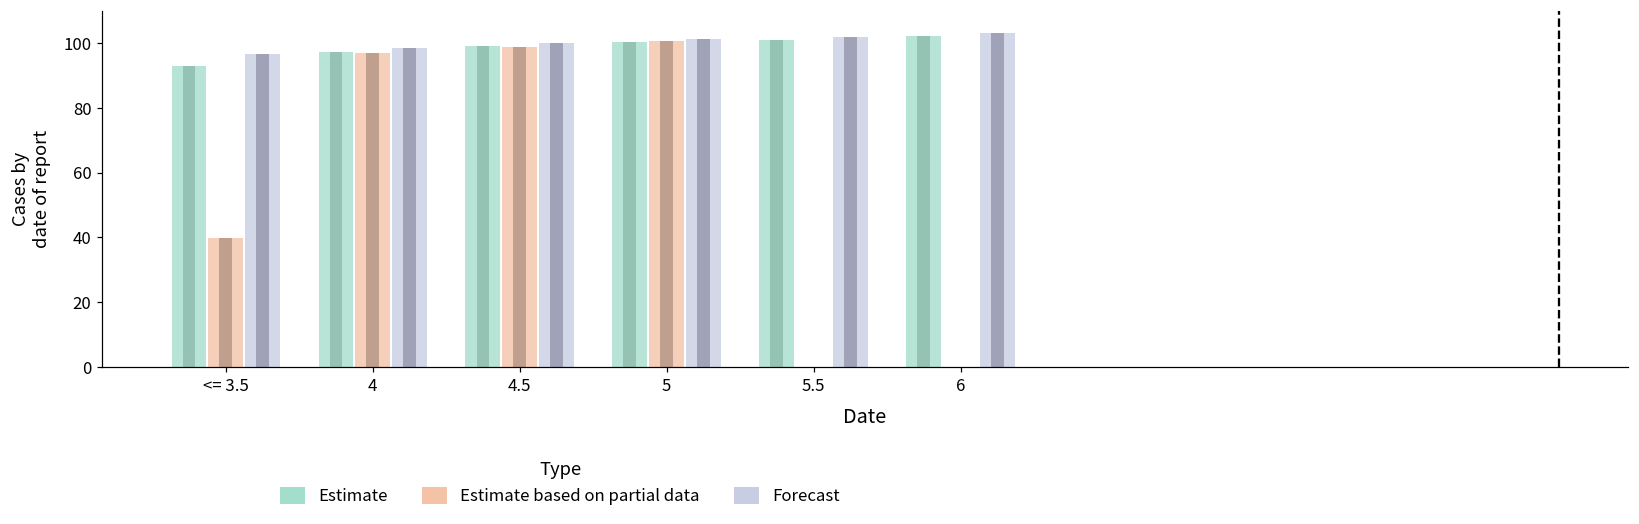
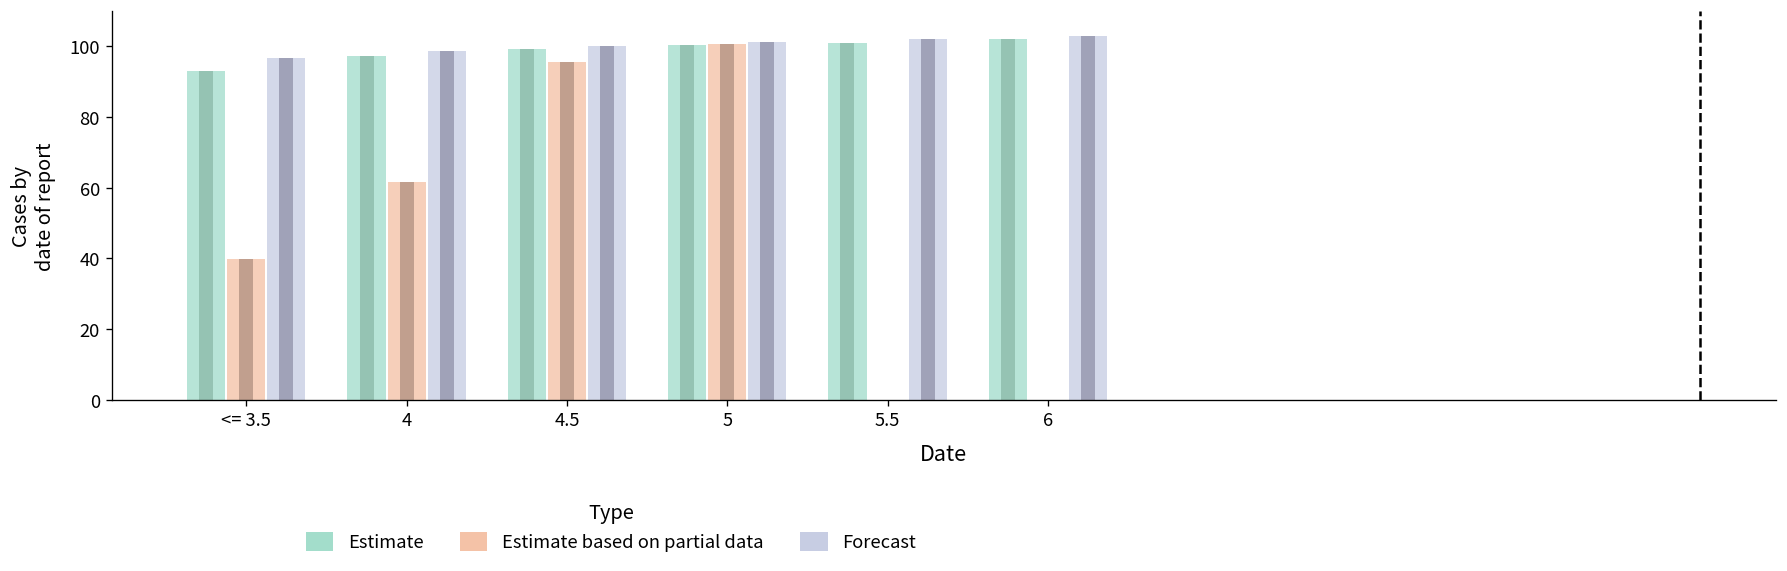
  {
    "Estimate based on partial data": {
      "<= 3.5": 40,
-     "4": 97,
-     "4.5": 99,
+     "4": 62,
+     "4.5": 96,
      "5": 101,
      "5.5": 0,
      "6": 0
    }
  }
